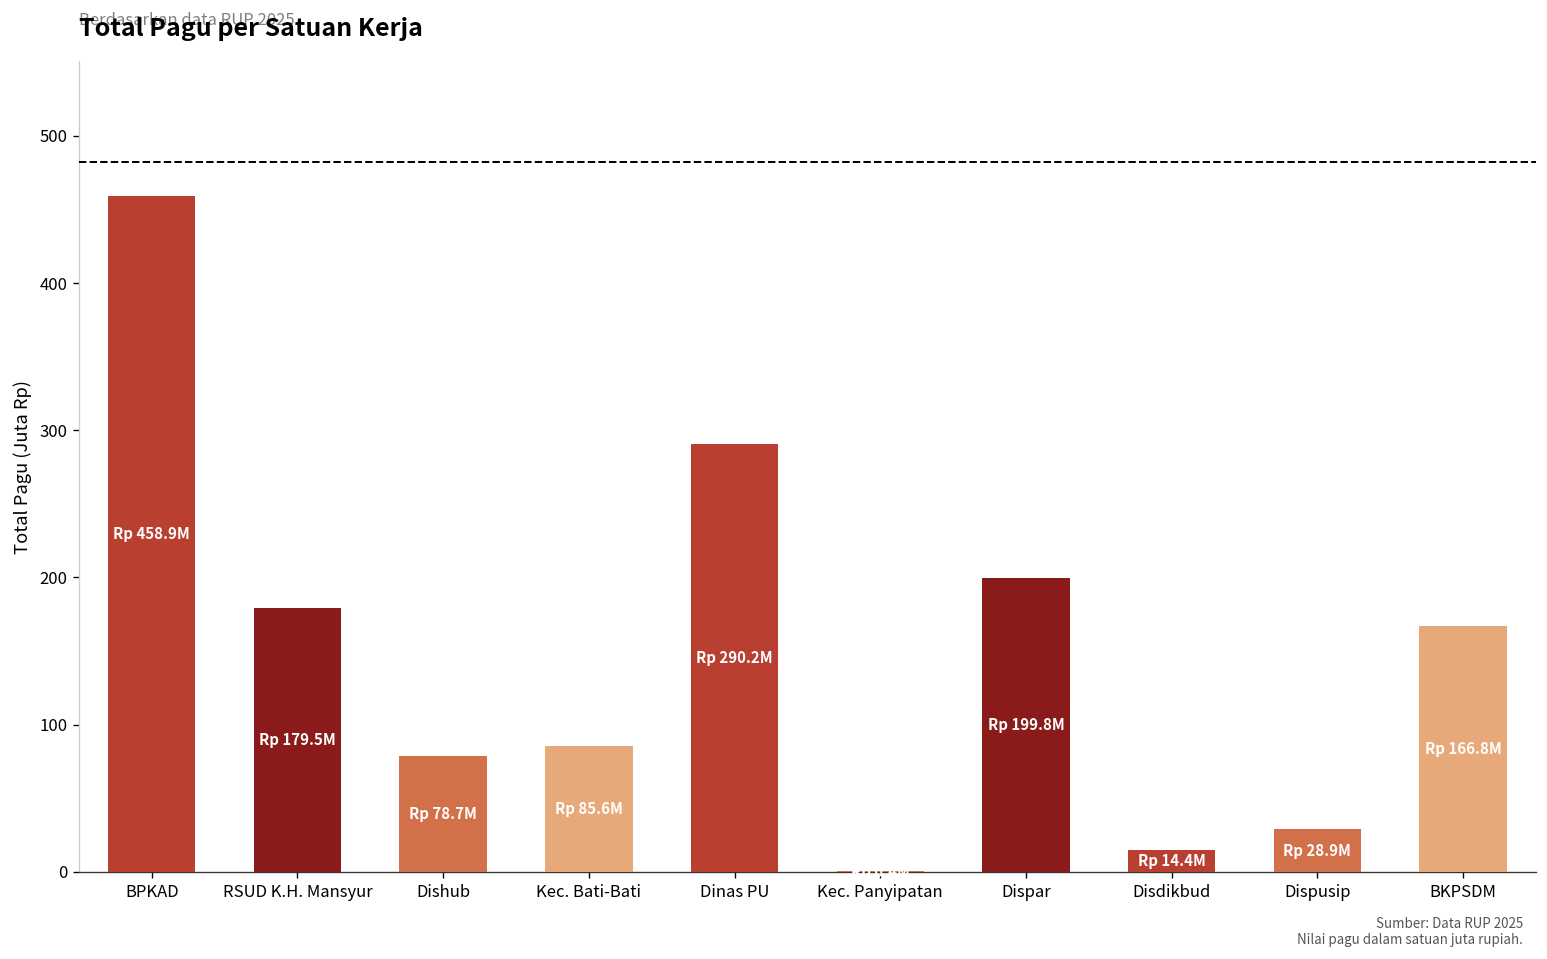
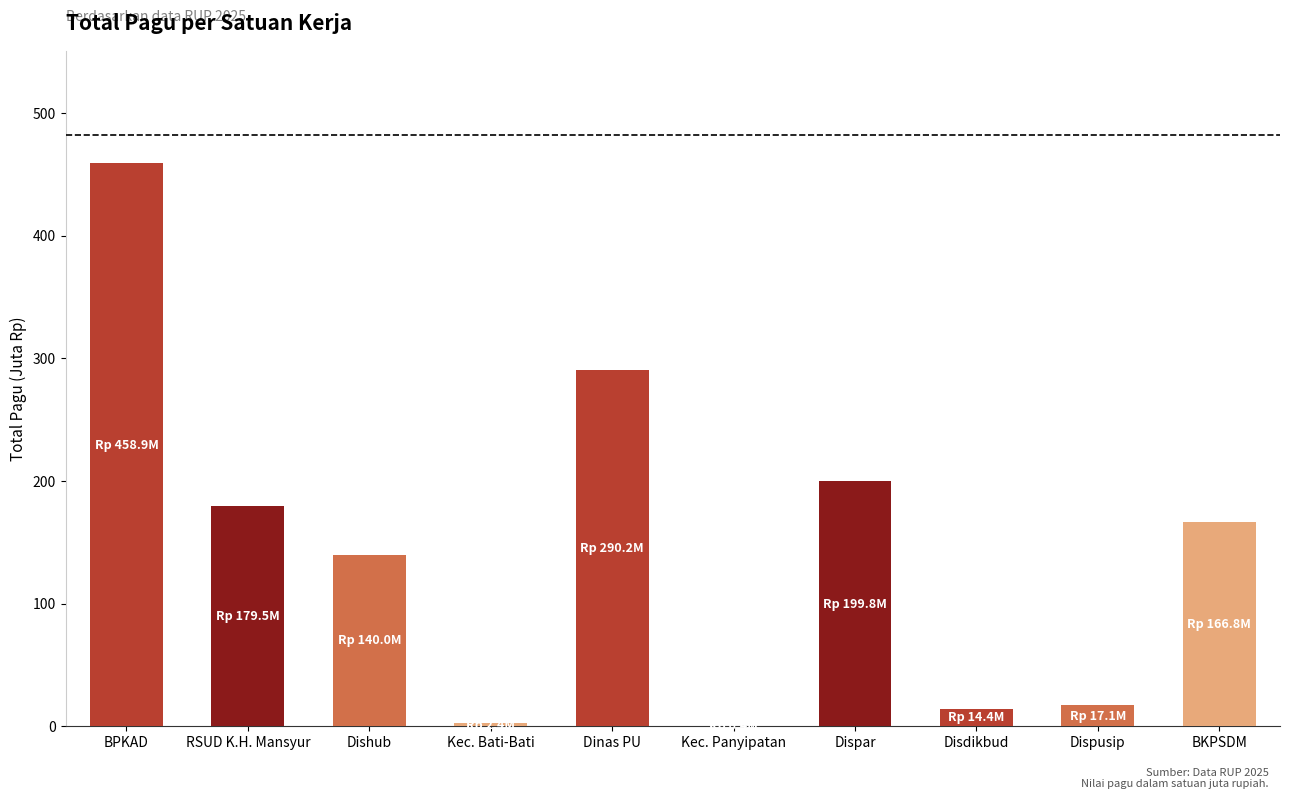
  {
    "BPKAD": "458.9M",
    "RSUD K.H. Mansyur": "179.5M",
-   "Dishub": "78.7M",
-   "Kec. Bati-Bati": "86",
+   "Dishub": "140.0M",
+   "Kec. Bati-Bati": "2",
    "Dinas PU": "290.2M",
    "Dispar": "199.8M",
    "Disdikbud": "14.4M",
-   "Dispusip": "28.9M",
+   "Dispusip": "17.1M",
    "BKPSDM": "166.8M"
  }
